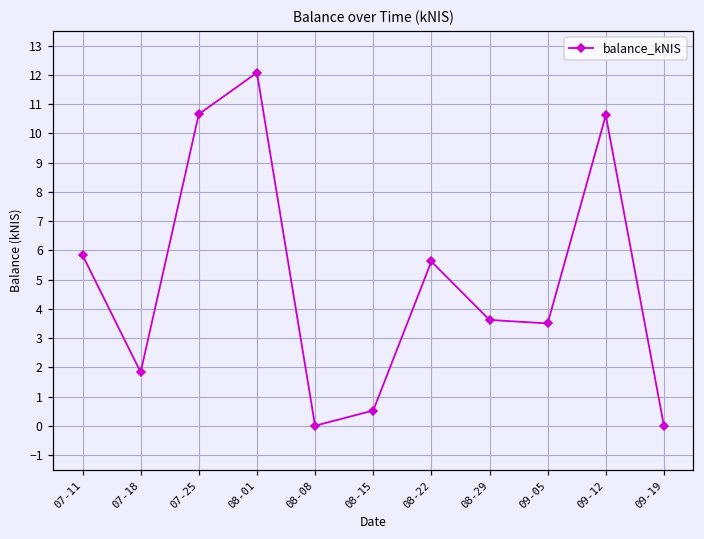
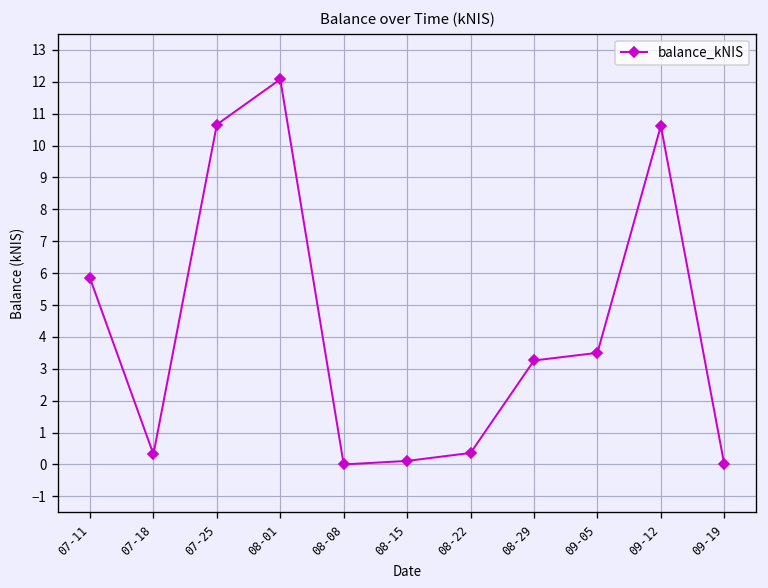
  {
    "07-11": 5.8,
-   "07-18": 1.8,
+   "07-18": 0.3,
    "07-25": 10.7,
    "08-01": 12.1,
    "08-08": 0.0,
-   "08-15": 0.5,
-   "08-22": 5.6,
-   "08-29": 3.6,
+   "08-15": 0.1,
+   "08-22": 0.4,
+   "08-29": 3.3,
    "09-05": 3.5,
    "09-12": 10.6,
    "09-19": 0.0
  }
